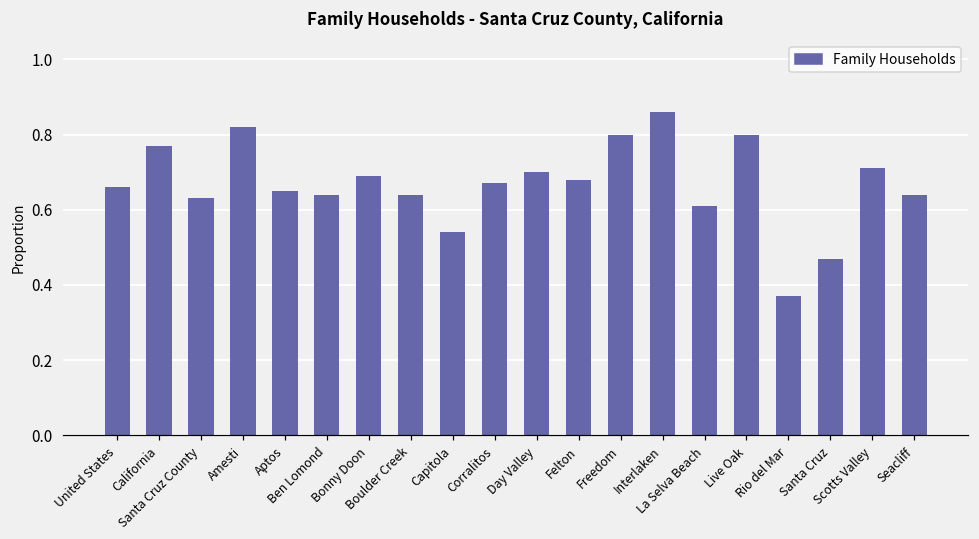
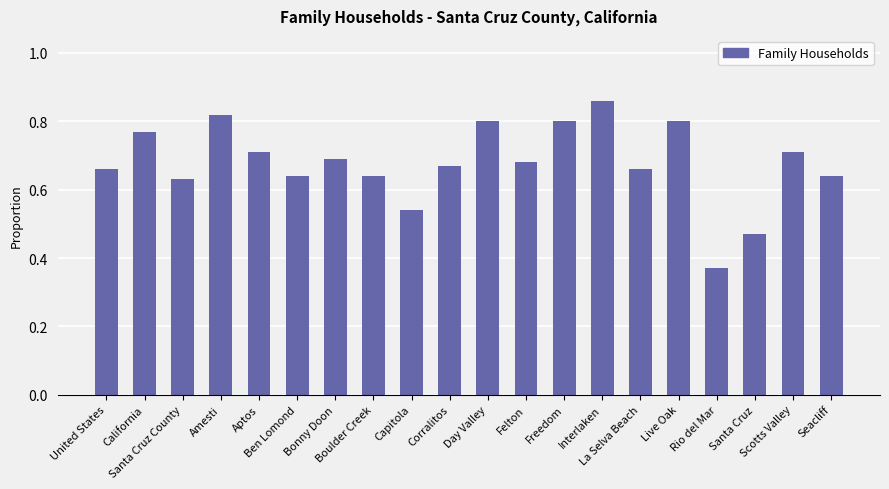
  {
    "United States": 0.66,
    "California": 0.77,
    "Santa Cruz County": 0.63,
    "Amesti": 0.82,
-   "Aptos": 0.65,
+   "Aptos": 0.71,
    "Ben Lomond": 0.64,
    "Bonny Doon": 0.69,
    "Boulder Creek": 0.64,
    "Capitola": 0.54,
    "Corralitos": 0.67,
-   "Day Valley": 0.7,
+   "Day Valley": 0.8,
    "Felton": 0.68,
    "Freedom": 0.80,
    "Interlaken": 0.86,
-   "La Selva Beach": 0.61,
+   "La Selva Beach": 0.66,
    "Live Oak": 0.80,
    "Rio del Mar": 0.37,
    "Santa Cruz": 0.47,
    "Scotts Valley": 0.71,
    "Seacliff": 0.64
  }
